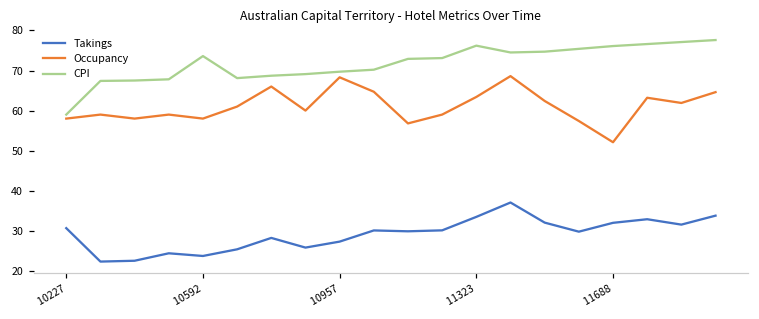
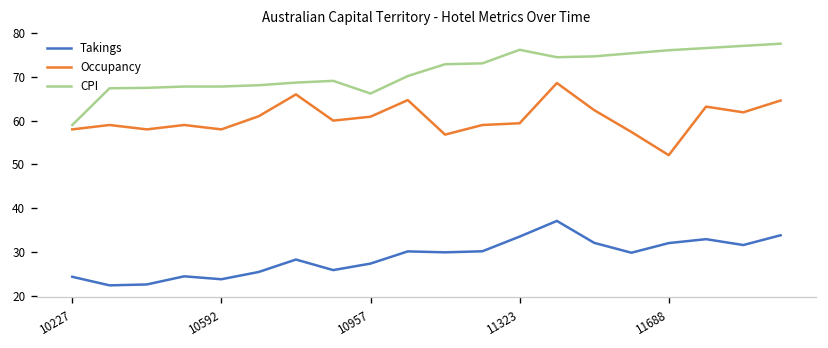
  {
    "Takings": {
-     "10227": 31,
+     "10227": 24,
      "10592": 24,
      "10957": 27,
      "11323": 33,
      "11688": 32
    },
    "Occupancy": {
      "10227": 58,
      "10592": 58,
-     "10957": 68,
-     "11323": 63,
+     "10957": 61,
+     "11323": 59,
      "11688": 52
    },
    "CPI": {
      "10227": 59,
-     "10592": 74,
-     "10957": 70,
+     "10592": 68,
+     "10957": 66,
      "11323": 76,
      "11688": 76
    }
  }
